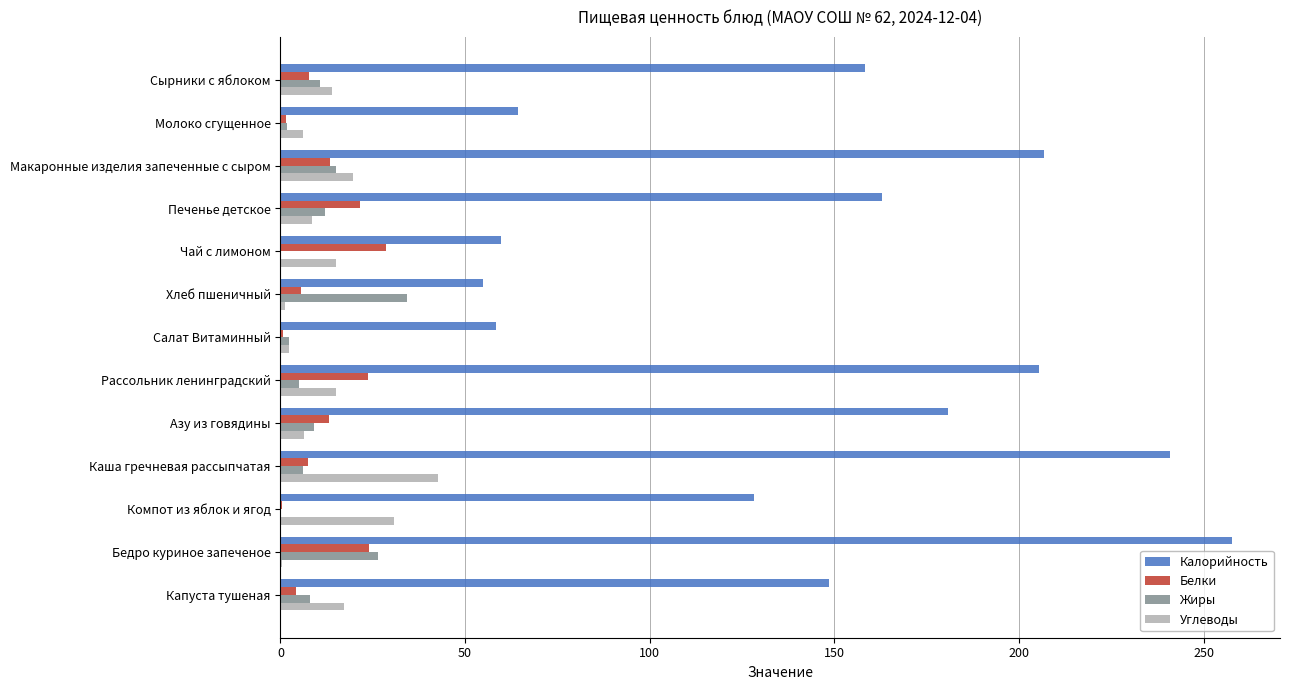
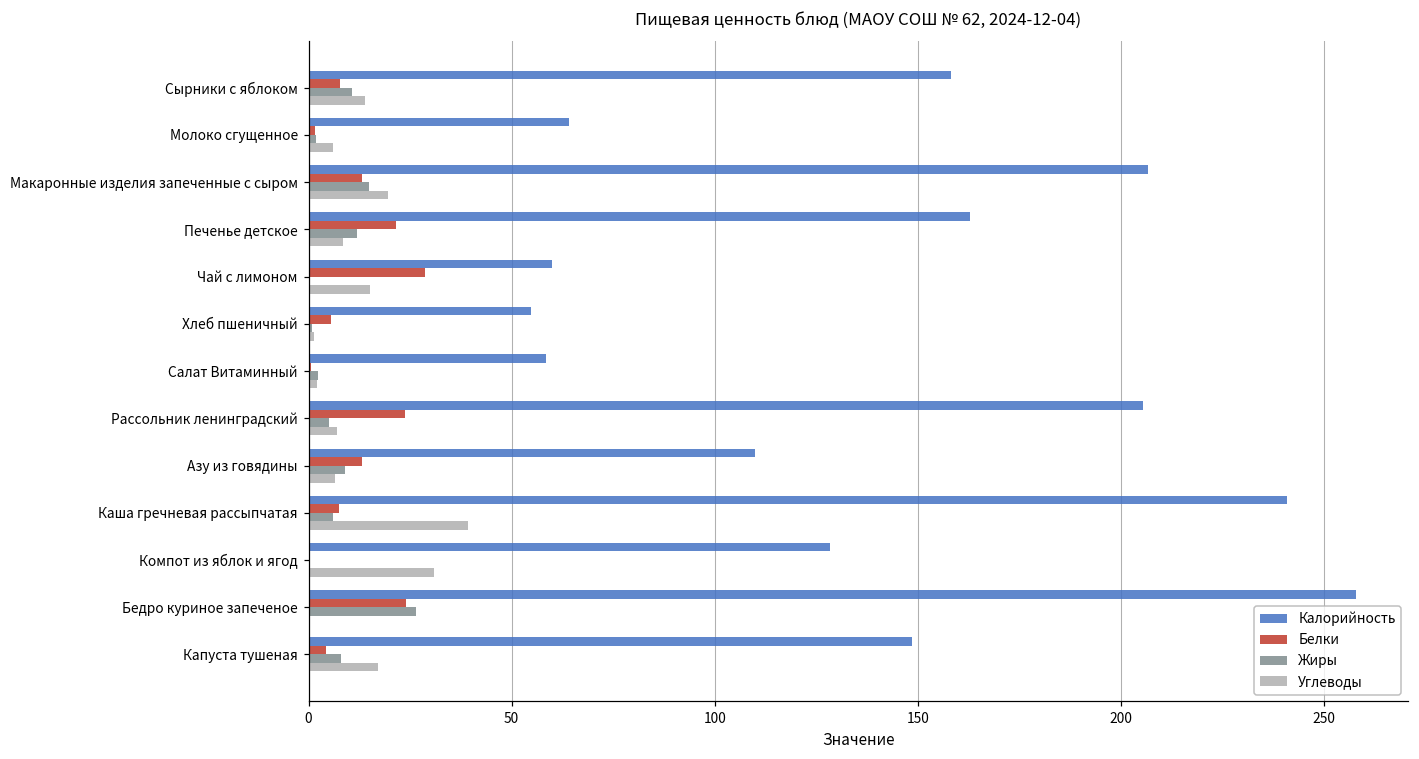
  {
    "Калорийность": {
      "Сырники с яблоком": 158,
      "Молоко сгущенное": 64,
      "Макаронные изделия запеченные с сыром": 207,
      "Печенье детское": 163,
      "Чай с лимоном": 60,
      "Хлеб пшеничный": 55,
      "Салат Витаминный": 58,
      "Рассольник ленинградский": 205,
-     "Азу из говядины": 181,
+     "Азу из говядины": 110,
      "Каша гречневая рассыпчатая": 241,
      "Компот из яблок и ягод": 128,
      "Бедро куриное запеченое": 258,
      "Капуста тушеная": 149
    },
    "Белки": {
      "Сырники с яблоком": 8,
      "Молоко сгущенное": 2,
      "Макаронные изделия запеченные с сыром": 13,
      "Печенье детское": 22,
      "Чай с лимоном": 29,
      "Хлеб пшеничный": 6,
      "Салат Витаминный": 1,
      "Рассольник ленинградский": 24,
      "Азу из говядины": 13,
      "Каша гречневая рассыпчатая": 8,
      "Бедро куриное запеченое": 24,
      "Капуста тушеная": 4
    },
    "Жиры": {
      "Сырники с яблоком": 11,
      "Молоко сгущенное": 2,
      "Макаронные изделия запеченные с сыром": 15,
      "Печенье детское": 12,
-     "Хлеб пшеничный": 34,
+     "Хлеб пшеничный": 1,
      "Салат Витаминный": 2,
      "Рассольник ленинградский": 5,
      "Азу из говядины": 9,
      "Каша гречневая рассыпчатая": 6,
      "Бедро куриное запеченое": 27,
      "Капуста тушеная": 8
    },
    "Углеводы": {
      "Сырники с яблоком": 14,
      "Молоко сгущенное": 6,
      "Макаронные изделия запеченные с сыром": 20,
      "Печенье детское": 9,
      "Чай с лимоном": 15,
      "Хлеб пшеничный": 1,
      "Салат Витаминный": 2,
-     "Рассольник ленинградский": 15,
+     "Рассольник ленинградский": 7,
      "Азу из говядины": 6,
-     "Каша гречневая рассыпчатая": 43,
+     "Каша гречневая рассыпчатая": 39,
      "Компот из яблок и ягод": 31,
      "Капуста тушеная": 17
    }
  }
